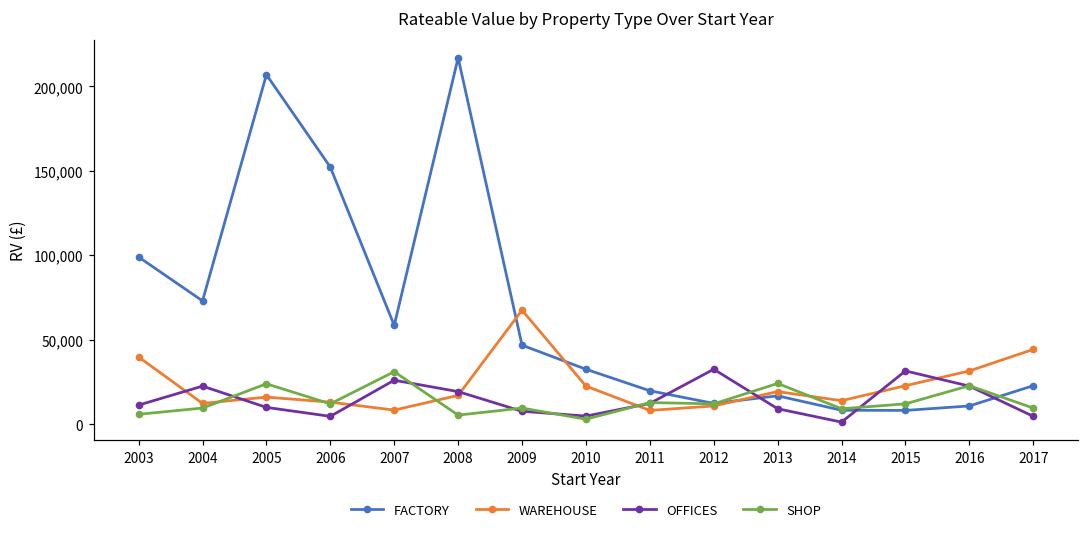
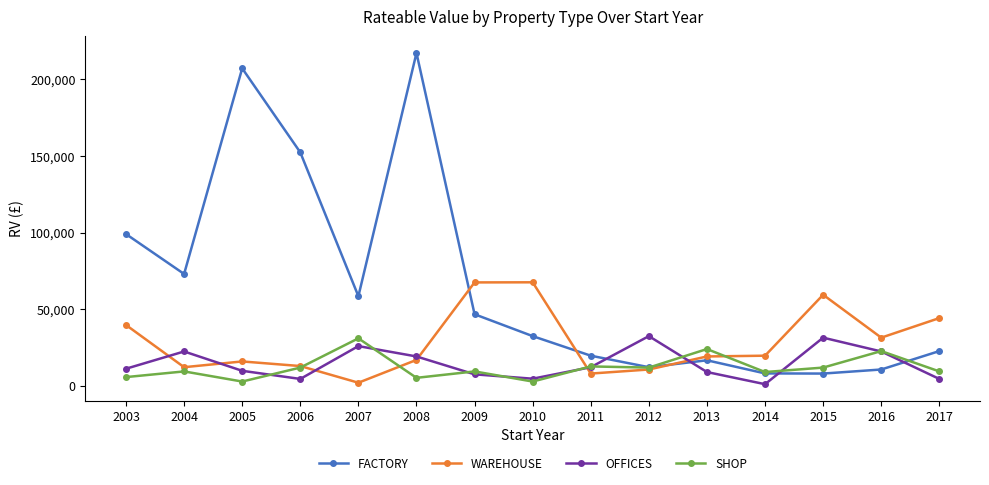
  {
    "FACTORY": {
      "2003": "99,000",
      "2004": "73,000",
      "2005": "207,000",
      "2006": "152,000",
      "2007": "59,000",
      "2008": "217,000",
      "2009": "47,000",
      "2010": "33,000",
      "2011": "20,000",
      "2013": "17,000",
      "2015": "8,000",
      "2016": "11,000",
      "2017": "23,000"
    },
    "WAREHOUSE": {
      "2003": "40,000",
      "2004": "12,000",
      "2005": "16,000",
-     "2007": "8,000",
+     "2007": "2,000",
      "2008": "17,000",
      "2009": "68,000",
-     "2010": "23,000",
+     "2010": "68,000",
      "2011": "8,000",
      "2013": "19,000",
-     "2014": "14,000",
-     "2015": "23,000",
+     "2014": "20,000",
+     "2015": "59,000",
      "2016": "32,000",
      "2017": "44,000"
    },
    "OFFICES": {
      "2003": "11,000",
      "2004": "23,000",
      "2005": "10,000",
      "2006": "5,000",
      "2007": "26,000",
      "2008": "19,000",
      "2009": "8,000",
      "2010": "5,000",
      "2012": "33,000",
      "2013": "9,000",
      "2014": "1,000",
      "2015": "32,000",
      "2017": "5,000"
    },
    "SHOP": {
      "2003": "6,000",
      "2004": "10,000",
-     "2005": "24,000",
+     "2005": "3,000",
      "2007": "31,000",
      "2008": "5,000",
      "2009": "10,000",
      "2010": "3,000",
      "2013": "24,000",
      "2015": "12,000",
      "2017": "10,000"
    }
  }
